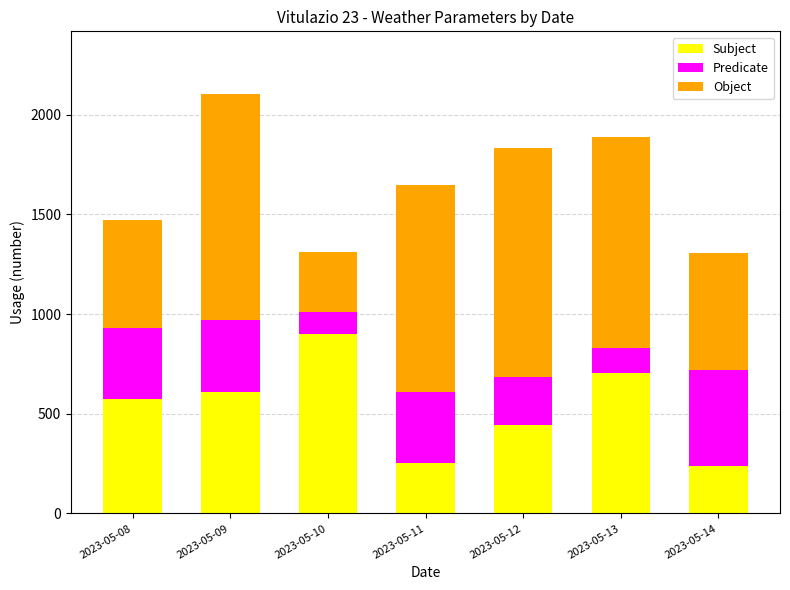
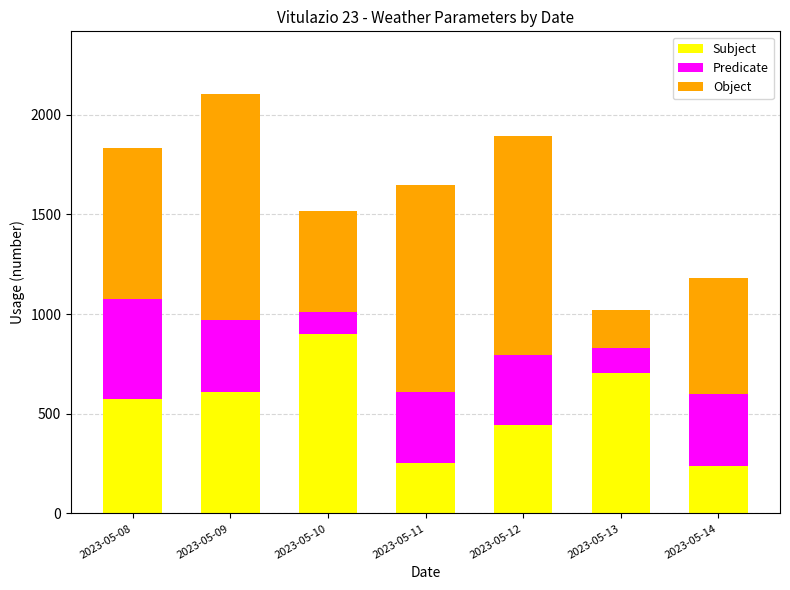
  {
    "Subject": {
      "2023-05-08": 580,
      "2023-05-09": 610,
      "2023-05-10": 900,
      "2023-05-11": 250,
      "2023-05-12": 440,
      "2023-05-13": 700,
      "2023-05-14": 240
    },
    "Predicate": {
-     "2023-05-08": 360,
+     "2023-05-08": 500,
      "2023-05-09": 360,
      "2023-05-10": 110,
      "2023-05-11": 360,
-     "2023-05-12": 240,
+     "2023-05-12": 350,
      "2023-05-13": 130,
-     "2023-05-14": 480
+     "2023-05-14": 360
    },
    "Object": {
-     "2023-05-08": 540,
+     "2023-05-08": 760,
      "2023-05-09": 1130,
-     "2023-05-10": 300,
+     "2023-05-10": 500,
      "2023-05-11": 1040,
-     "2023-05-12": 1150,
-     "2023-05-13": 1060,
+     "2023-05-12": 1100,
+     "2023-05-13": 190,
      "2023-05-14": 590
    }
  }
